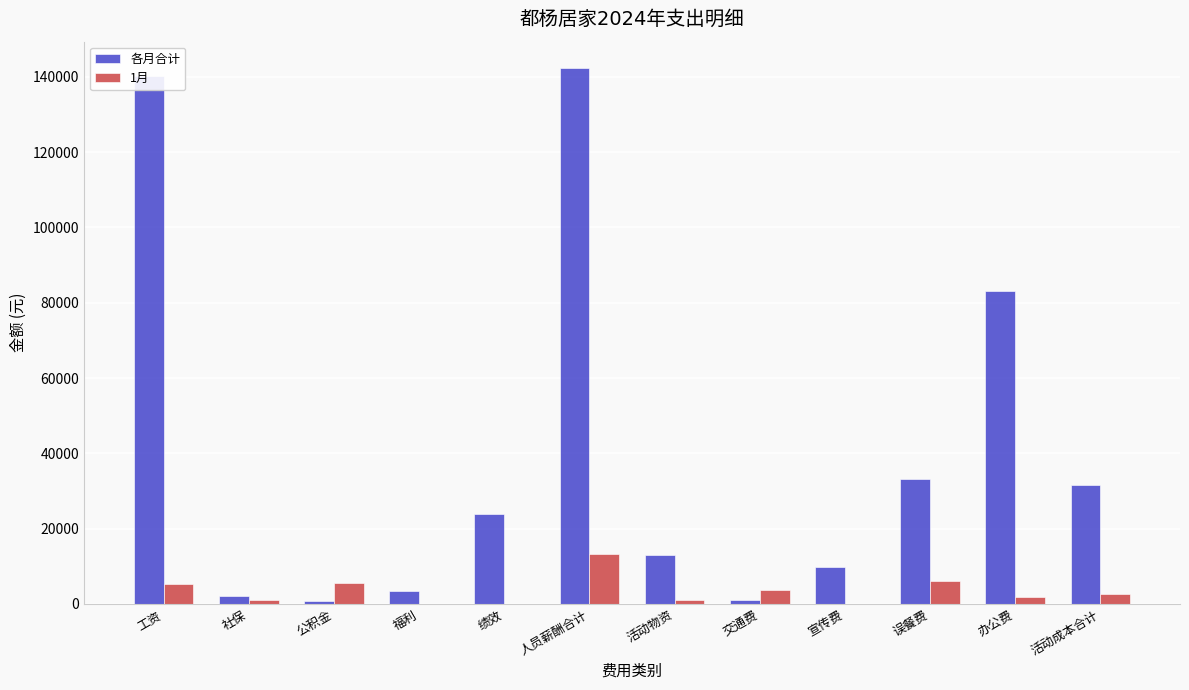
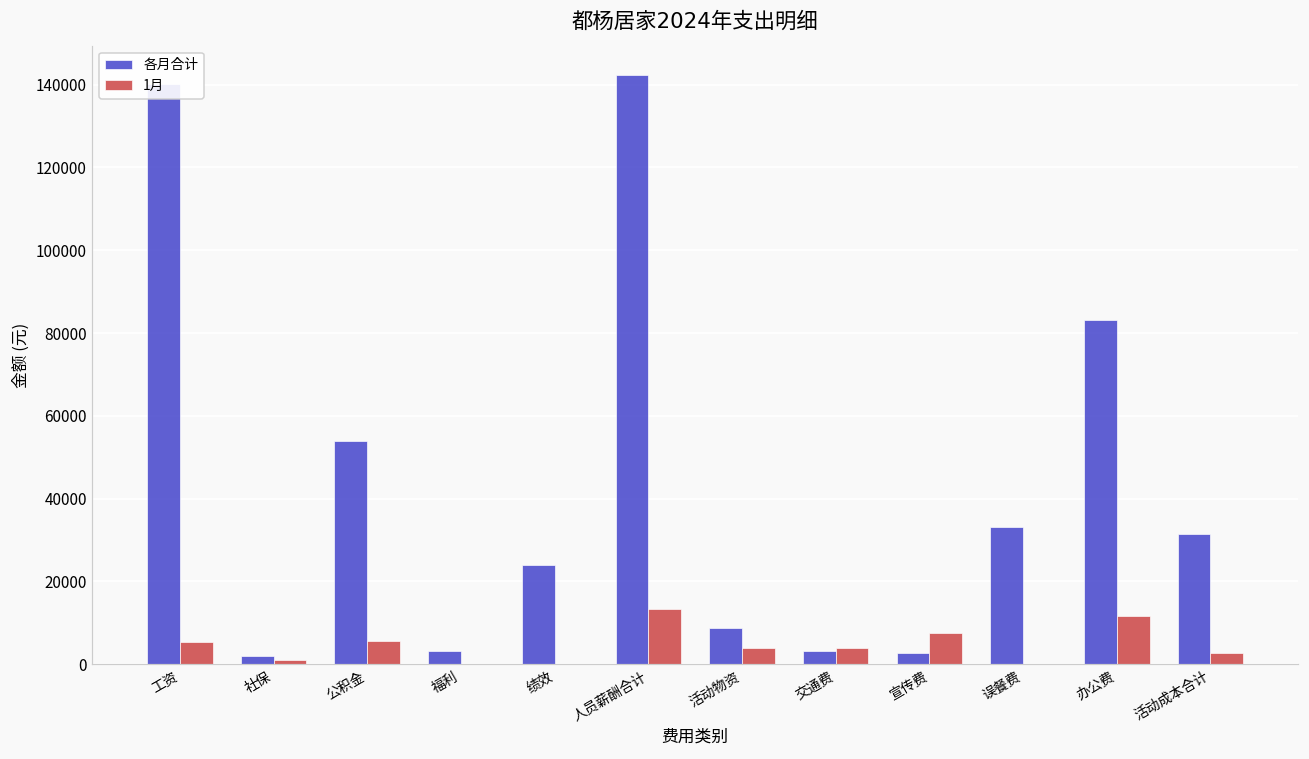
  {
    "各月合计": {
      "社保": 2000,
-     "公积金": 1000,
+     "公积金": 54000,
      "福利": 3000,
      "绩效": 24000,
      "人员薪酬合计": 142000,
-     "活动物资": 13000,
-     "交通费": 1000,
-     "宣传费": 10000,
+     "活动物资": 9000,
+     "交通费": 3000,
+     "宣传费": 3000,
      "误餐费": 33000,
      "办公费": 83000,
      "活动成本合计": 31000
    },
    "1月": {
      "工资": 5000,
      "社保": 1000,
      "公积金": 6000,
      "福利": 0,
      "绩效": 0,
      "人员薪酬合计": 13000,
-     "活动物资": 1000,
+     "活动物资": 4000,
      "交通费": 4000,
-     "宣传费": 0,
-     "误餐费": 6000,
-     "办公费": 2000,
+     "宣传费": 8000,
+     "误餐费": 0,
+     "办公费": 12000,
      "活动成本合计": 3000
    }
  }
